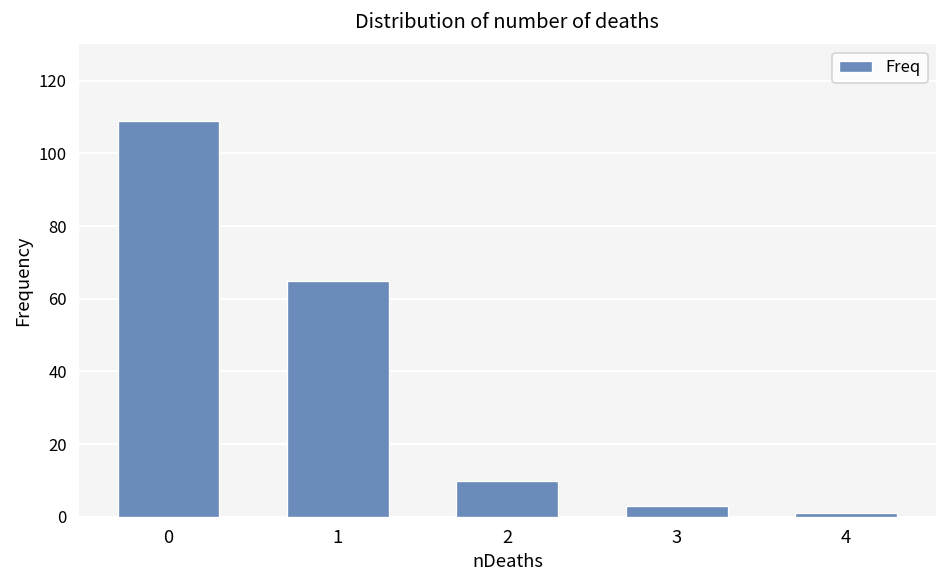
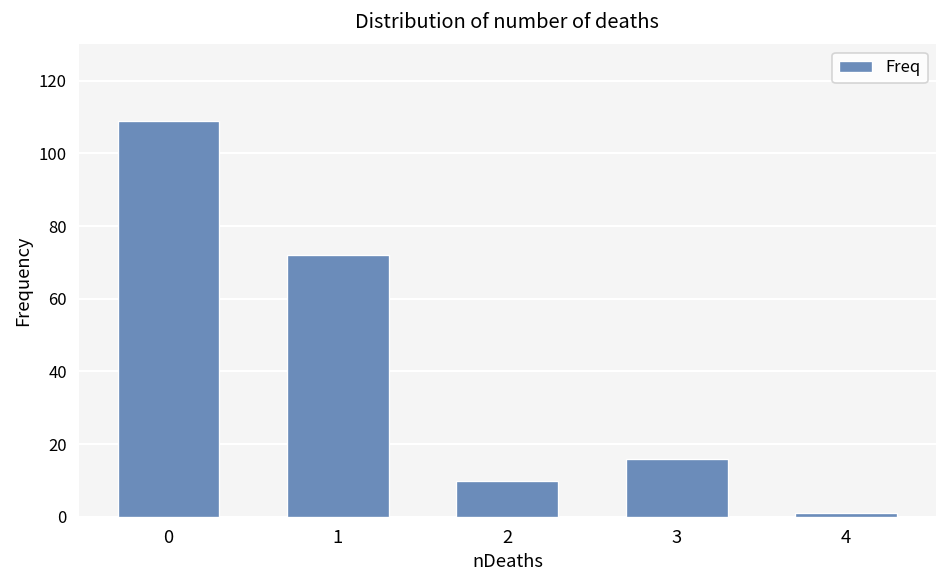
  {
    "0": 109,
-   "1": 65,
+   "1": 72,
    "2": 10,
-   "3": 3,
+   "3": 16,
    "4": 1
  }
